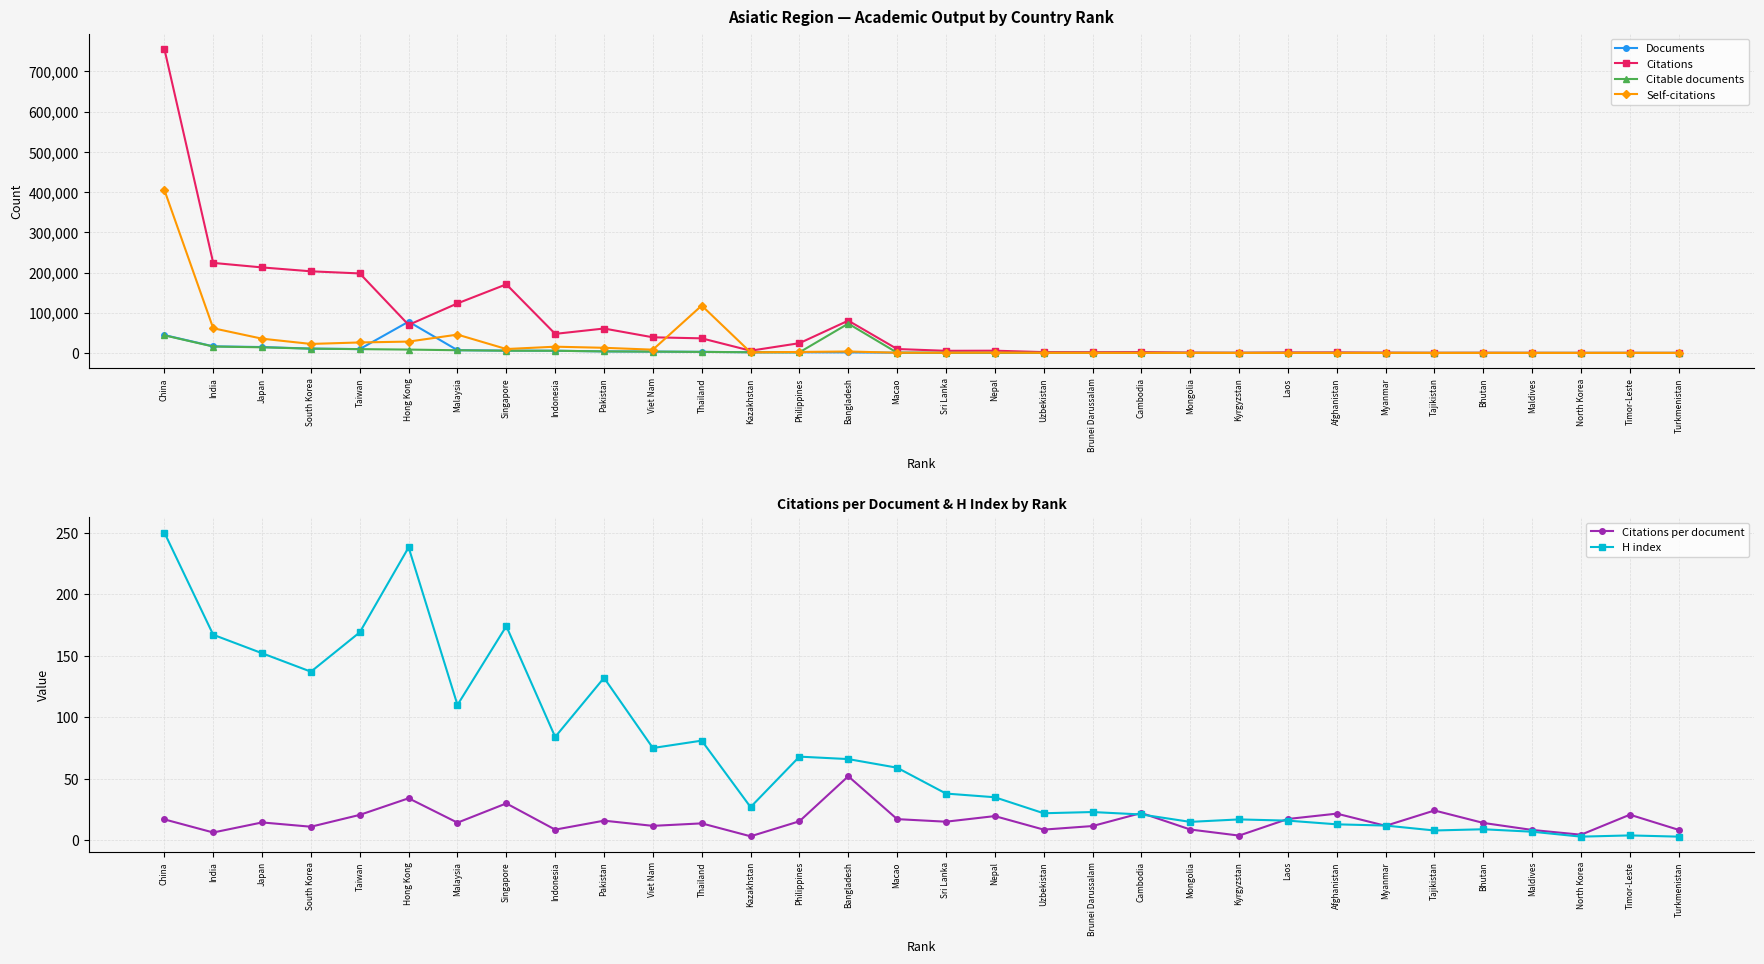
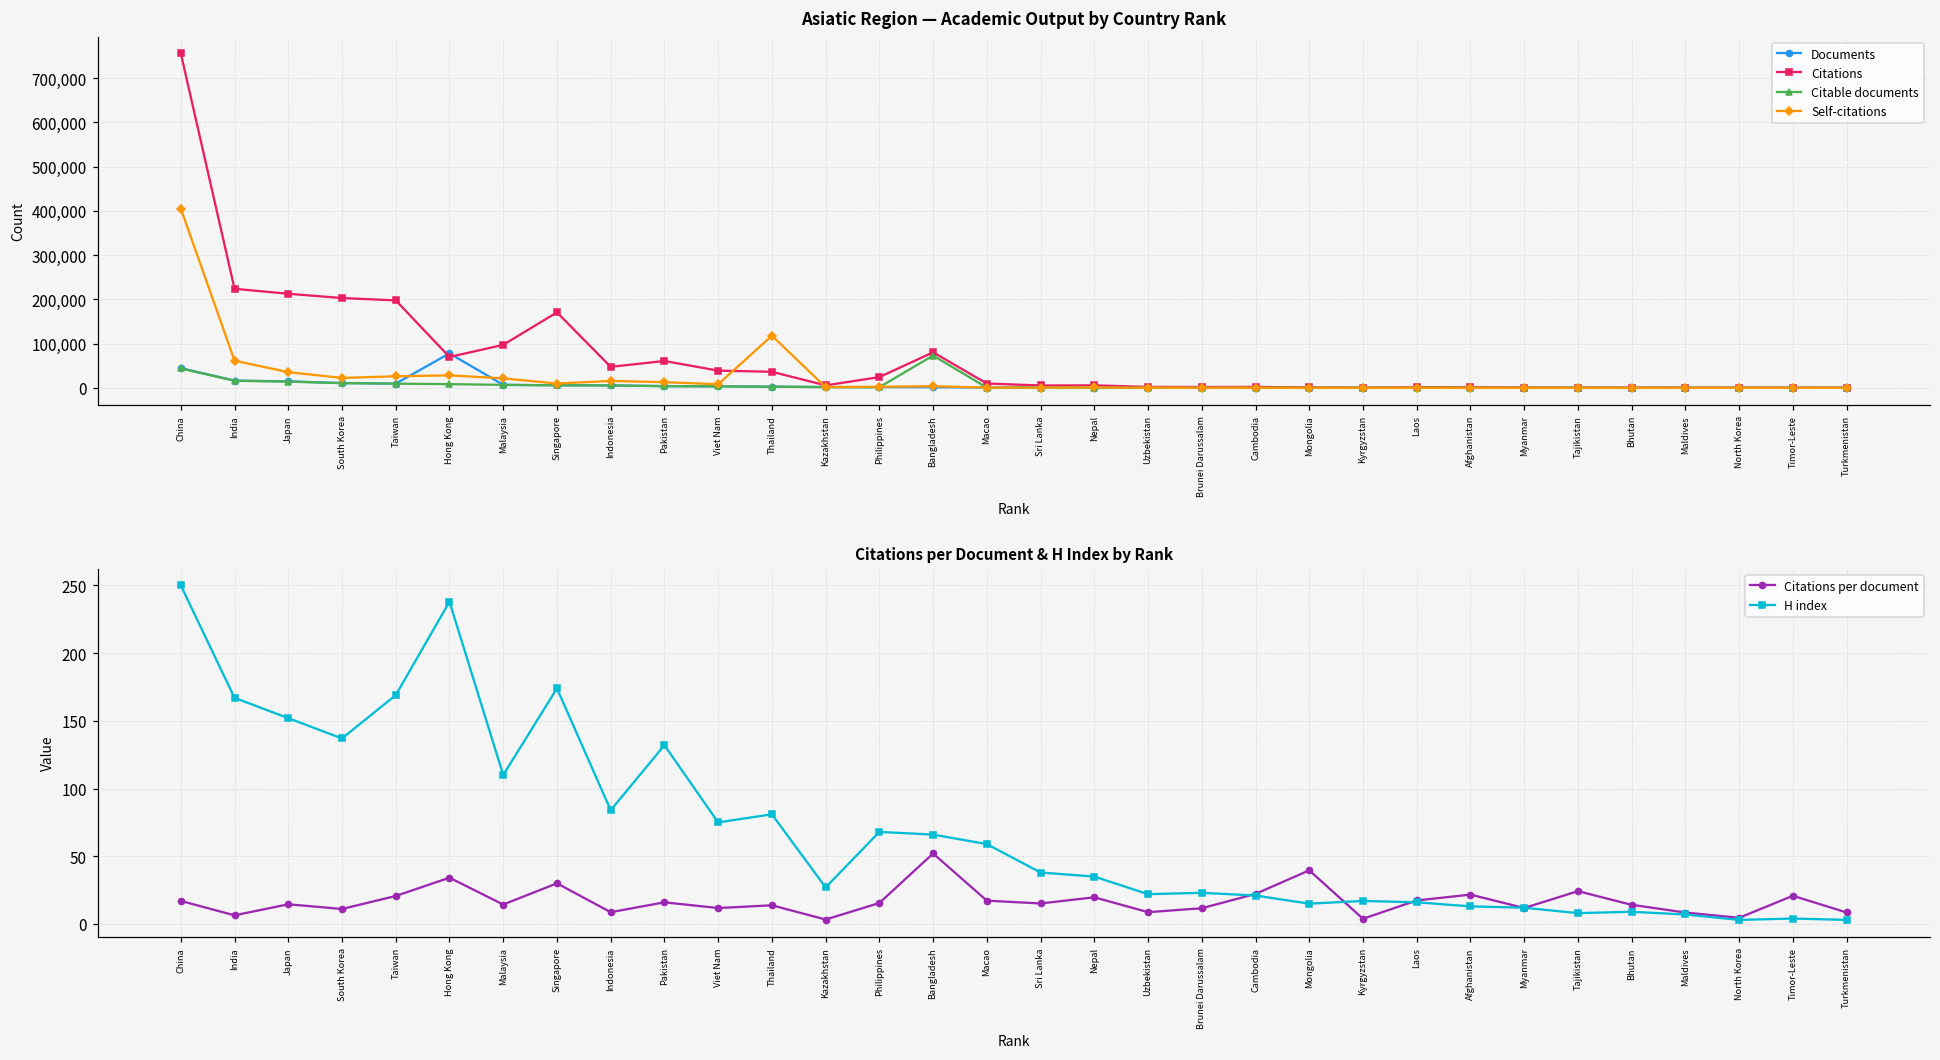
  {
    "Asiatic Region — Academic Output by Country Rank": {
      "Documents": {
        "Hong Kong": "80,000"
      },
      "Citations": {
        "China": "760,000",
        "India": "220,000",
        "Japan": "210,000",
        "South Korea": "200,000",
        "Taiwan": "200,000",
        "Hong Kong": "70,000",
-       "Malaysia": "120,000",
+       "Malaysia": "100,000",
        "Singapore": "170,000",
        "Indonesia": "50,000",
        "Pakistan": "60,000",
        "Viet Nam": "40,000",
        "Thailand": "40,000",
        "Philippines": "20,000",
        "Bangladesh": "80,000",
        "Macao": "10,000"
      },
      "Citable documents": {
        "Hong Kong": "10,000",
        "Bangladesh": "70,000"
      },
      "Self-citations": {
        "China": "410,000",
        "India": "60,000",
        "Japan": "40,000",
        "South Korea": "20,000",
        "Taiwan": "30,000",
        "Hong Kong": "30,000",
-       "Malaysia": "50,000",
+       "Malaysia": "20,000",
        "Indonesia": "20,000",
        "Pakistan": "10,000",
        "Thailand": "120,000"
      }
    },
    "Citations per Document & H Index by Rank": {
      "Citations per document": {
        "China": "17",
        "India": "6",
        "Japan": "15",
        "South Korea": "11",
        "Taiwan": "21",
        "Hong Kong": "34",
        "Malaysia": "14",
        "Singapore": "30",
        "Indonesia": "9",
        "Pakistan": "16",
        "Viet Nam": "12",
        "Thailand": "14",
        "Kazakhstan": "3",
        "Philippines": "15",
        "Bangladesh": "52",
        "Macao": "17",
        "Sri Lanka": "15",
        "Nepal": "20",
        "Uzbekistan": "9",
        "Brunei Darussalam": "12",
-       "Mongolia": "9",
+       "Mongolia": "40",
        "Kyrgyzstan": "4",
        "Afghanistan": "22",
        "Tajikistan": "24",
        "Bhutan": "14",
        "Timor-Leste": "21",
        "Turkmenistan": "9"
      },
      "H index": {
        "China": "250",
        "India": "167",
        "Japan": "152",
        "South Korea": "137",
        "Taiwan": "169",
        "Hong Kong": "238",
        "Malaysia": "110",
        "Singapore": "174",
        "Indonesia": "84",
        "Pakistan": "132",
        "Viet Nam": "75",
        "Thailand": "81",
        "Kazakhstan": "27",
        "Philippines": "68",
        "Bangladesh": "66",
        "Macao": "59",
        "Sri Lanka": "38",
        "Nepal": "35",
        "Uzbekistan": "22",
        "Brunei Darussalam": "23",
        "Mongolia": "15",
        "Kyrgyzstan": "17",
        "Afghanistan": "13",
        "Tajikistan": "8",
        "Bhutan": "9",
        "Timor-Leste": "4",
        "Turkmenistan": "3"
      }
    }
  }
